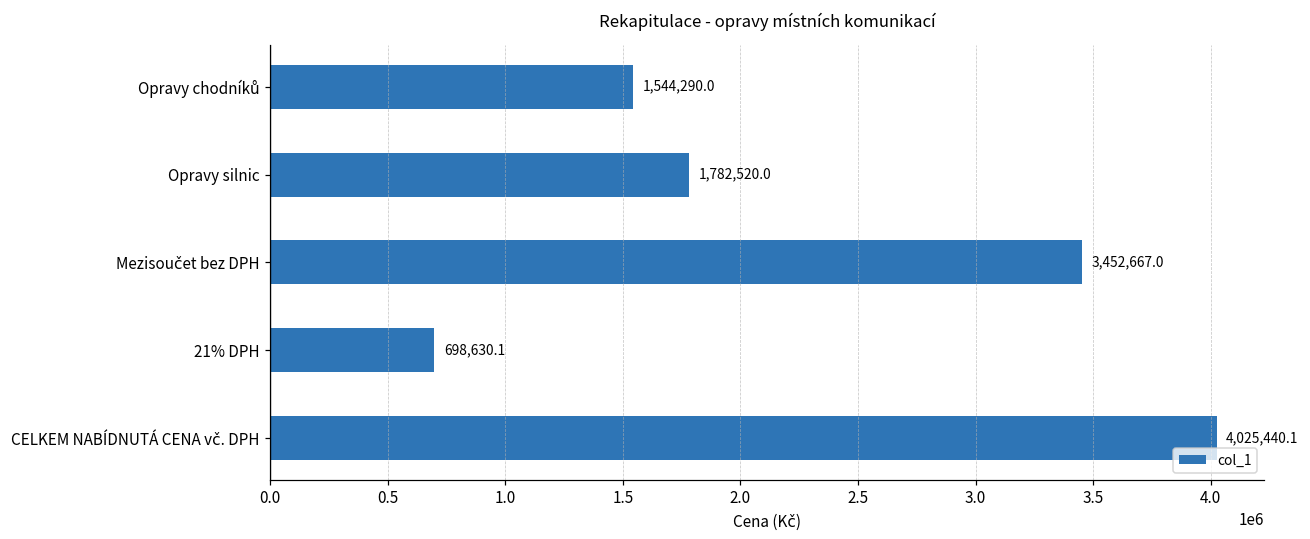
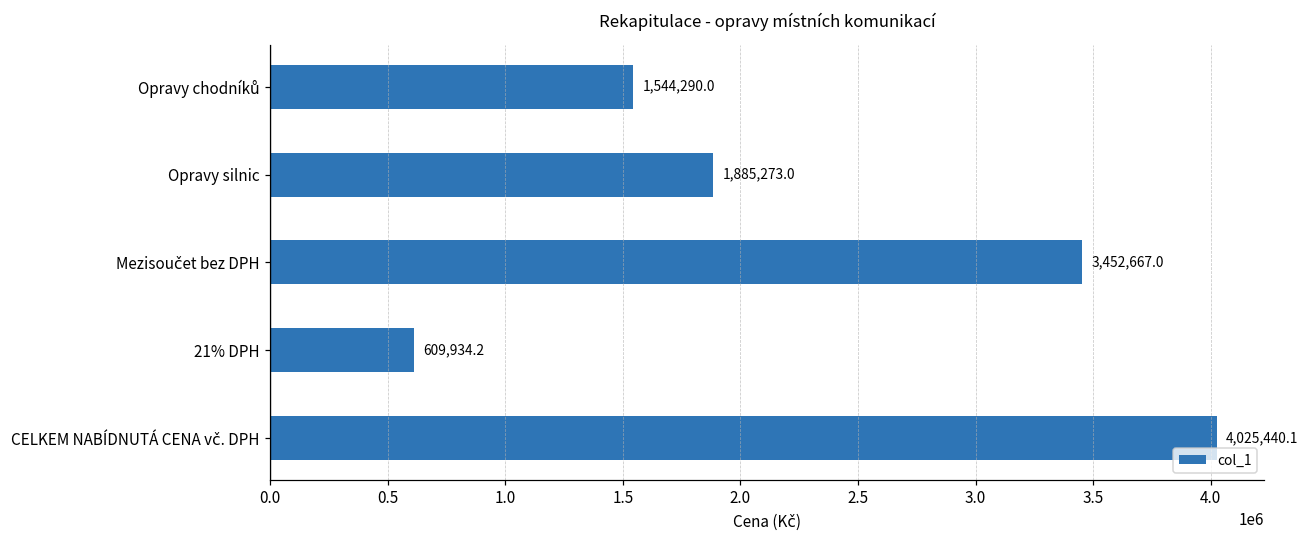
  {
    "Opravy chodníků": "1,544,290.0",
-   "Opravy silnic": "1,782,520.0",
+   "Opravy silnic": "1,885,273.0",
    "Mezisoučet bez DPH": "3,452,667.0",
-   "21% DPH": "698,630.1",
+   "21% DPH": "609,934.2",
    "CELKEM NABÍDNUTÁ CENA vč. DPH": "4,025,440.1"
  }
